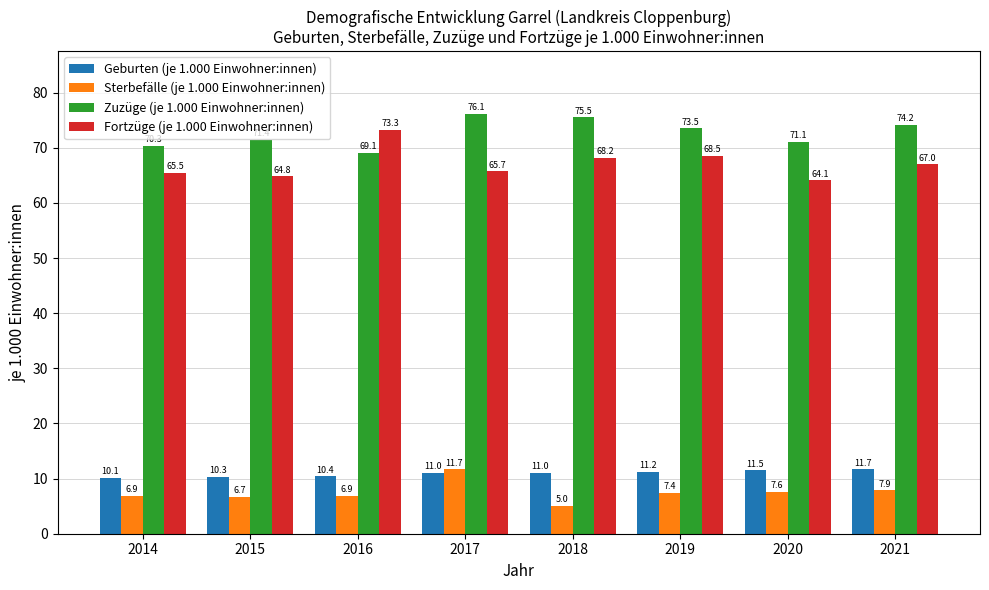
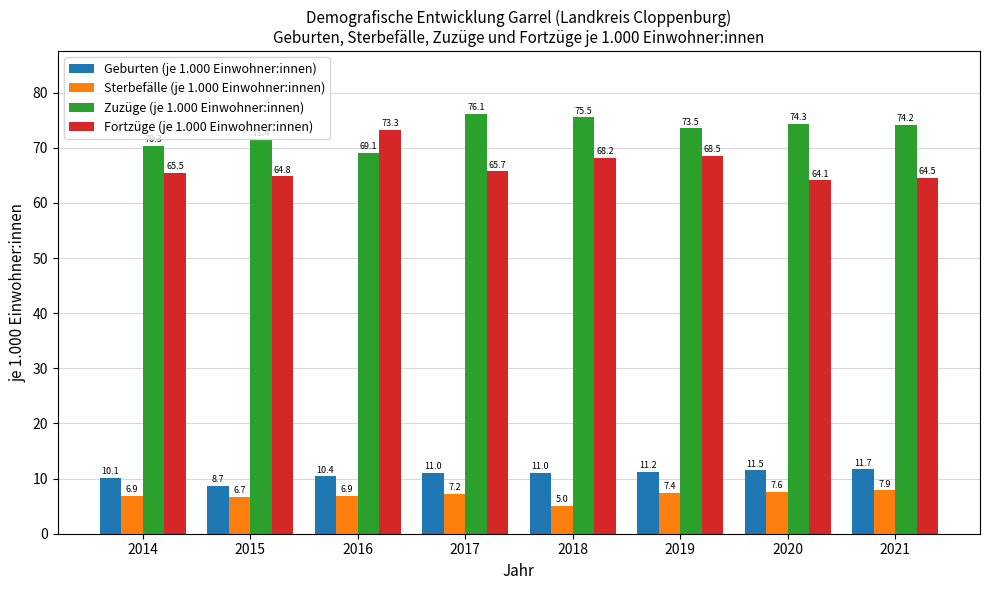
  {
    "Geburten (je 1.000 Einwohner:innen)": {
      "2014": 10.1,
-     "2015": 10.3,
+     "2015": 8.7,
      "2016": 10.4,
      "2017": 11.0,
      "2018": 11.0,
      "2019": 11.2,
      "2020": 11.5,
      "2021": 11.7
    },
    "Sterbefälle (je 1.000 Einwohner:innen)": {
      "2014": 6.9,
      "2015": 6.7,
      "2016": 6.9,
-     "2017": 11.7,
+     "2017": 7.2,
      "2018": 5.0,
      "2019": 7.4,
      "2020": 7.6,
      "2021": 7.9
    },
    "Zuzüge (je 1.000 Einwohner:innen)": {
      "2016": 69.1,
      "2017": 76.1,
      "2018": 75.5,
      "2019": 73.5,
-     "2020": 71.1,
+     "2020": 74.3,
      "2021": 74.2
    },
    "Fortzüge (je 1.000 Einwohner:innen)": {
      "2014": 65.5,
      "2015": 64.8,
      "2016": 73.3,
      "2017": 65.7,
      "2018": 68.2,
      "2019": 68.5,
      "2020": 64.1,
-     "2021": 67.0
+     "2021": 64.5
    }
  }
